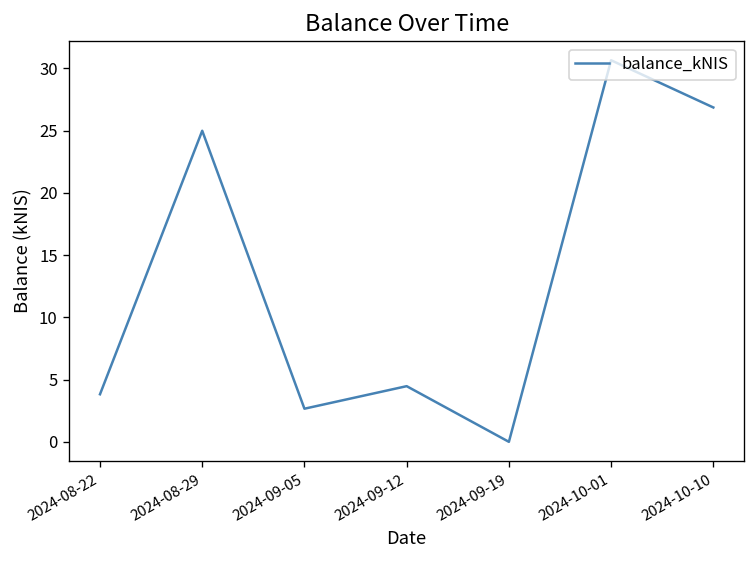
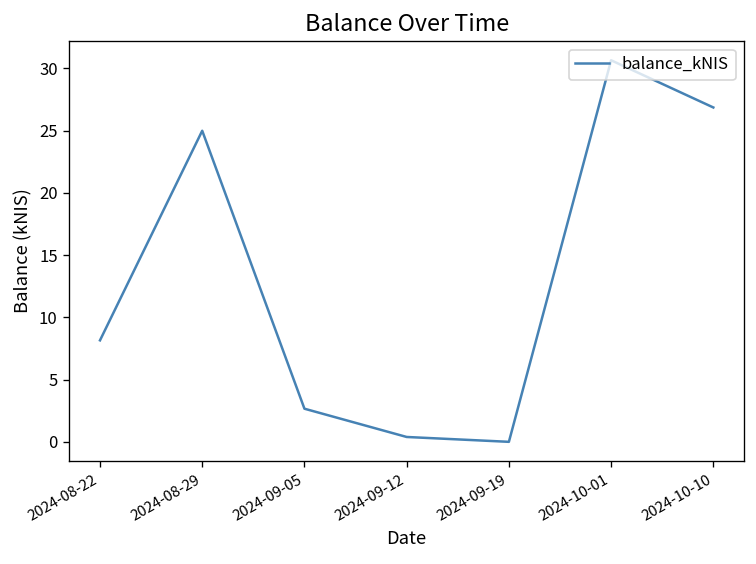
  {
-   "2024-08-22": 3.8,
+   "2024-08-22": 8.2,
    "2024-08-29": 25.0,
    "2024-09-05": 2.7,
-   "2024-09-12": 4.5,
+   "2024-09-12": 0.4,
    "2024-09-19": 0.0,
    "2024-10-10": 26.9
  }
